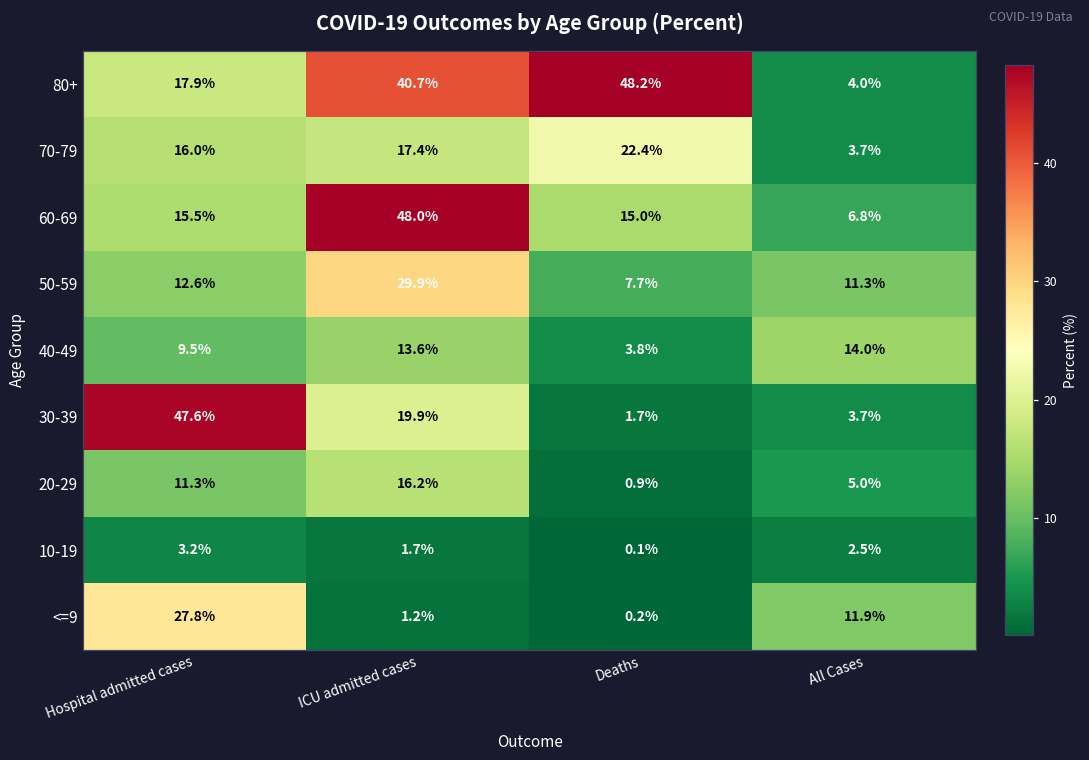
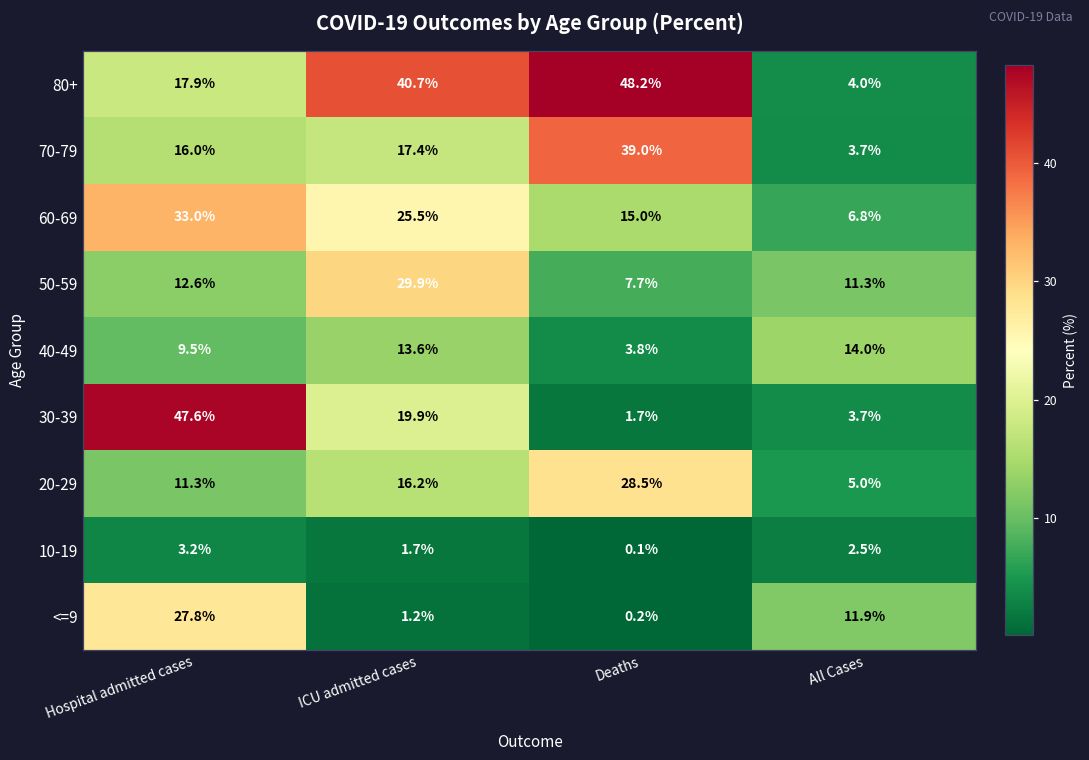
  {
    "80+": {
      "Hospital admitted cases": "17.9%",
      "ICU admitted cases": "40.7%",
      "Deaths": "48.2%",
      "All Cases": "4.0%"
    },
    "70-79": {
      "Hospital admitted cases": "16.0%",
      "ICU admitted cases": "17.4%",
-     "Deaths": "22.4%",
+     "Deaths": "39.0%",
      "All Cases": "3.7%"
    },
    "60-69": {
-     "Hospital admitted cases": "15.5%",
-     "ICU admitted cases": "48.0%",
+     "Hospital admitted cases": "33.0%",
+     "ICU admitted cases": "25.5%",
      "Deaths": "15.0%",
      "All Cases": "6.8%"
    },
    "50-59": {
      "Hospital admitted cases": "12.6%",
      "ICU admitted cases": "29.9%",
      "Deaths": "7.7%",
      "All Cases": "11.3%"
    },
    "40-49": {
      "Hospital admitted cases": "9.5%",
      "ICU admitted cases": "13.6%",
      "Deaths": "3.8%",
      "All Cases": "14.0%"
    },
    "30-39": {
      "Hospital admitted cases": "47.6%",
      "ICU admitted cases": "19.9%",
      "Deaths": "1.7%",
      "All Cases": "3.7%"
    },
    "20-29": {
      "Hospital admitted cases": "11.3%",
      "ICU admitted cases": "16.2%",
-     "Deaths": "0.9%",
+     "Deaths": "28.5%",
      "All Cases": "5.0%"
    },
    "10-19": {
      "Hospital admitted cases": "3.2%",
      "ICU admitted cases": "1.7%",
      "Deaths": "0.1%",
      "All Cases": "2.5%"
    },
    "<=9": {
      "Hospital admitted cases": "27.8%",
      "ICU admitted cases": "1.2%",
      "Deaths": "0.2%",
      "All Cases": "11.9%"
    }
  }
